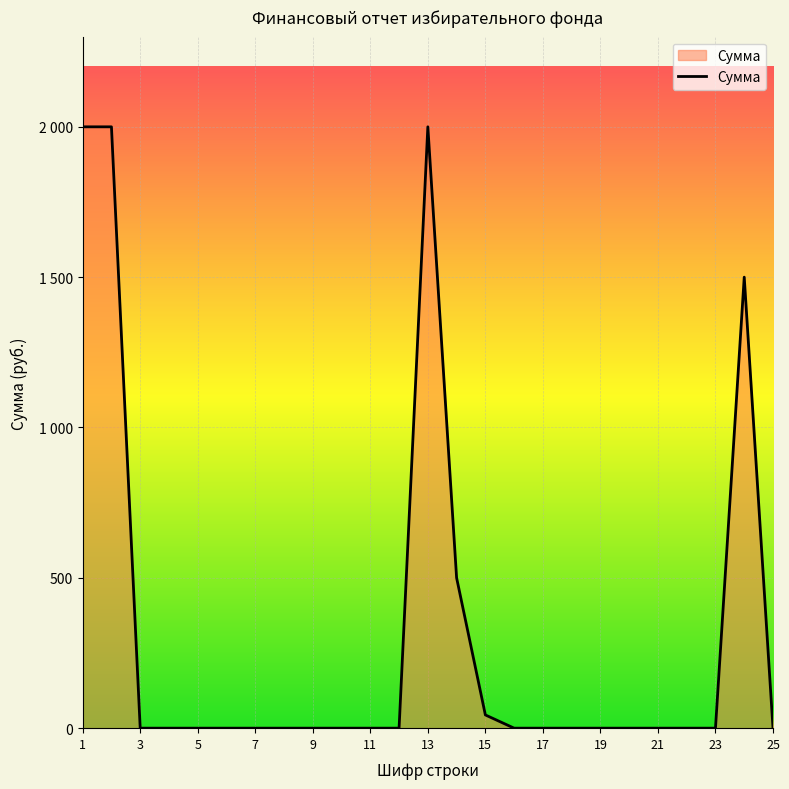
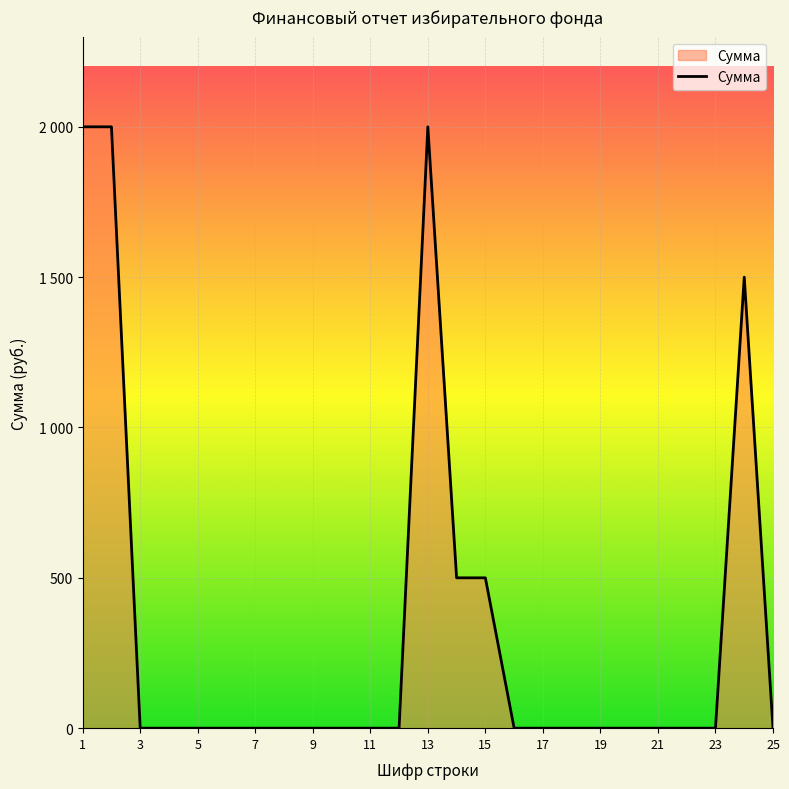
  {
    "1": 2000,
    "3": 0,
    "5": 0,
    "7": 0,
    "9": 0,
    "11": 0,
    "13": 2000,
-   "15": 40,
+   "15": 500,
    "17": 0,
    "19": 0,
    "21": 0,
    "23": 0,
    "25": 0
  }
